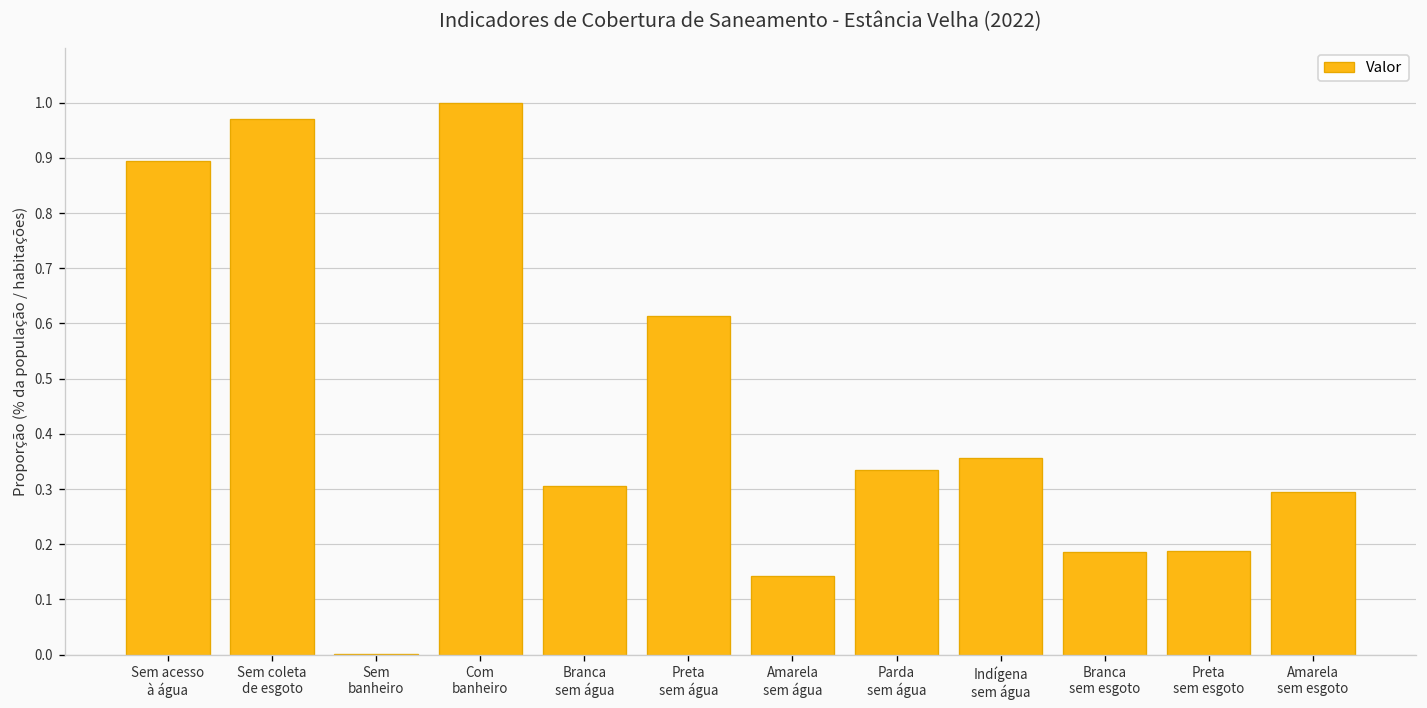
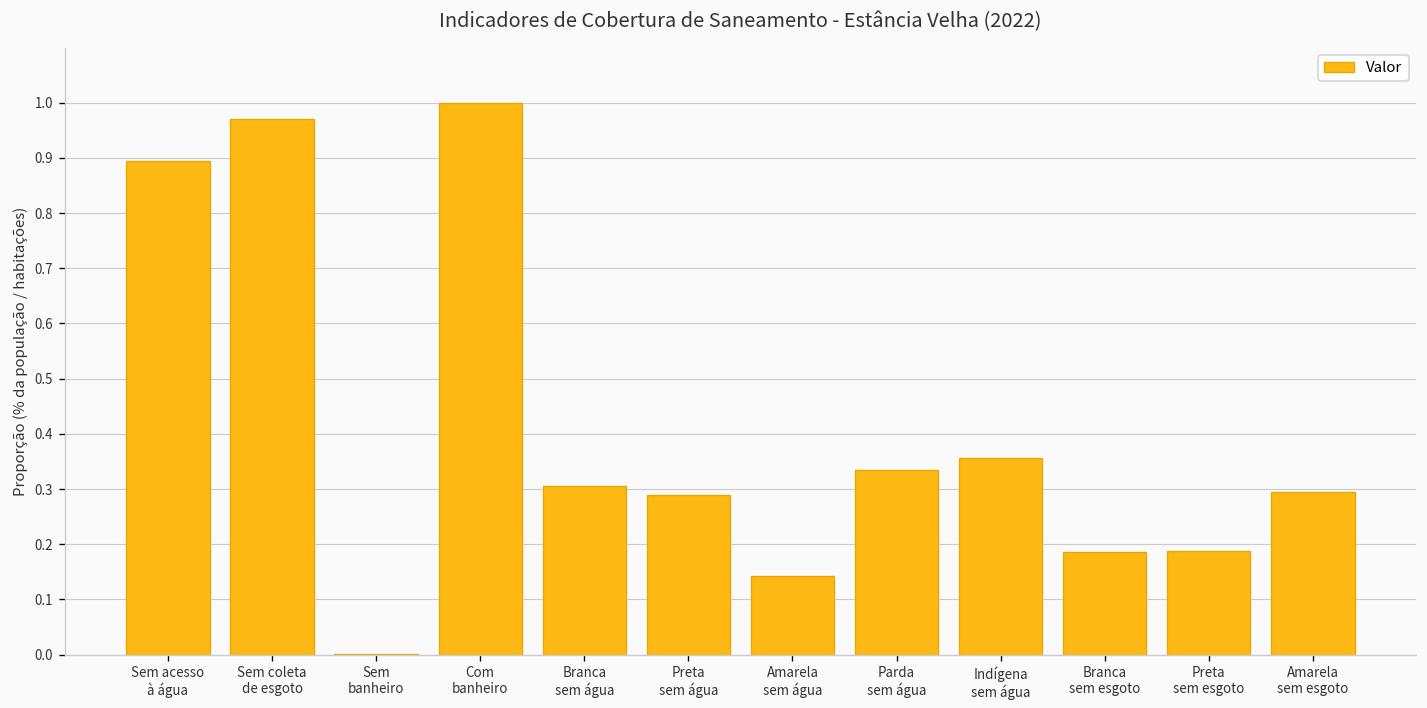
  {
    "Sem acesso à água": 0.90,
    "Sem coleta de esgoto": 0.97,
    "Com banheiro": 1.00,
    "Branca sem água": 0.31,
-   "Preta sem água": 0.61,
+   "Preta sem água": 0.29,
    "Amarela sem água": 0.14,
    "Parda sem água": 0.33,
    "Indígena sem água": 0.36,
    "Branca sem esgoto": 0.19,
    "Preta sem esgoto": 0.19,
    "Amarela sem esgoto": 0.30
  }
